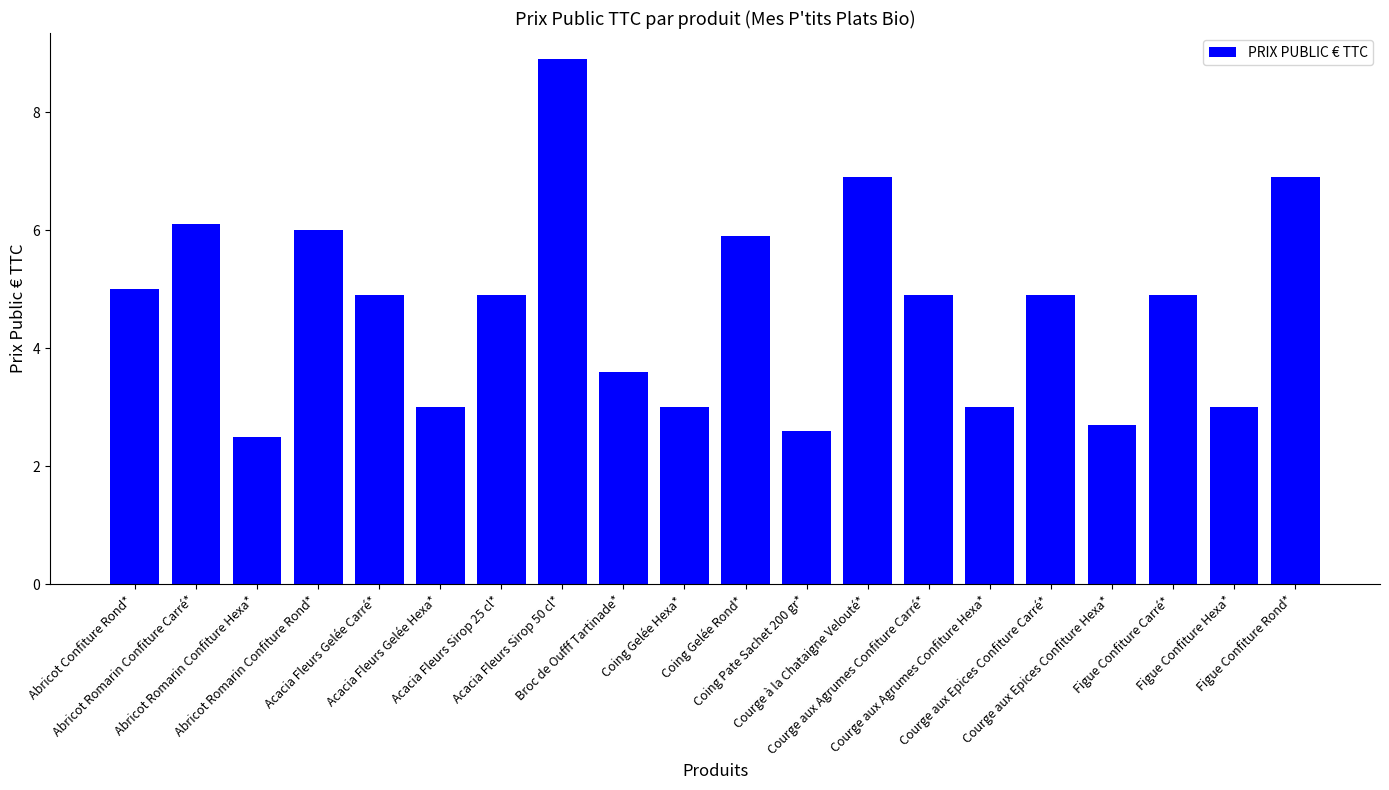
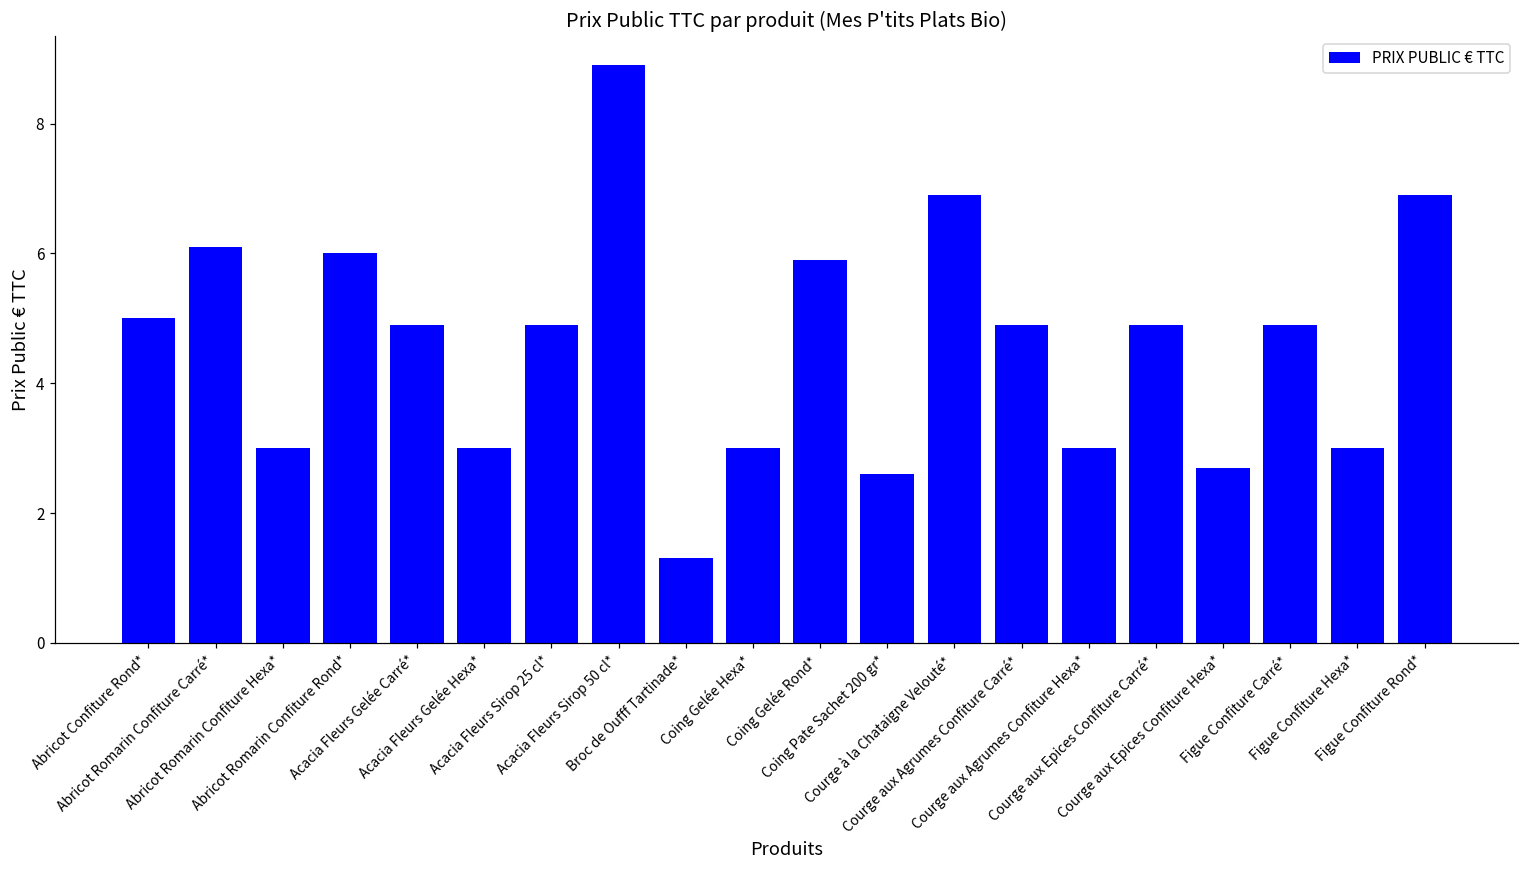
  {
    "Abricot Confiture Rond*": 5.0,
    "Abricot Romarin Confiture Carré*": 6.1,
-   "Abricot Romarin Confiture Hexa*": 2.5,
+   "Abricot Romarin Confiture Hexa*": 3.0,
    "Abricot Romarin Confiture Rond*": 6.0,
    "Acacia Fleurs Gelée Carré*": 4.9,
    "Acacia Fleurs Gelée Hexa*": 3.0,
    "Acacia Fleurs Sirop 25 cl*": 4.9,
    "Acacia Fleurs Sirop 50 cl*": 8.9,
-   "Broc de Oufff Tartinade*": 3.6,
+   "Broc de Oufff Tartinade*": 1.3,
    "Coing Gelée Hexa*": 3.0,
    "Coing Gelée Rond*": 5.9,
    "Coing Pate Sachet 200 gr*": 2.6,
    "Courge à la Chataigne Velouté*": 6.9,
    "Courge aux Agrumes Confiture Carré*": 4.9,
    "Courge aux Agrumes Confiture Hexa*": 3.0,
    "Courge aux Epices Confiture Carré*": 4.9,
    "Courge aux Epices Confiture Hexa*": 2.7,
    "Figue Confiture Carré*": 4.9,
    "Figue Confiture Hexa*": 3.0,
    "Figue Confiture Rond*": 6.9
  }
